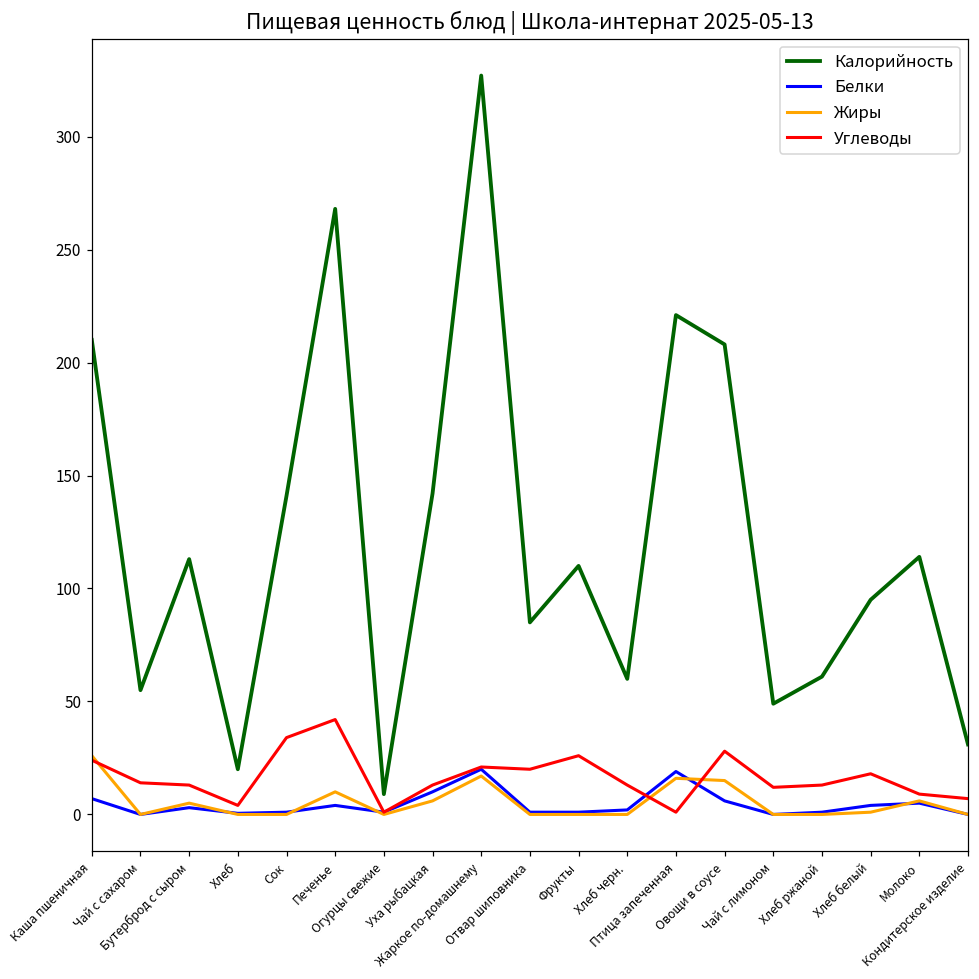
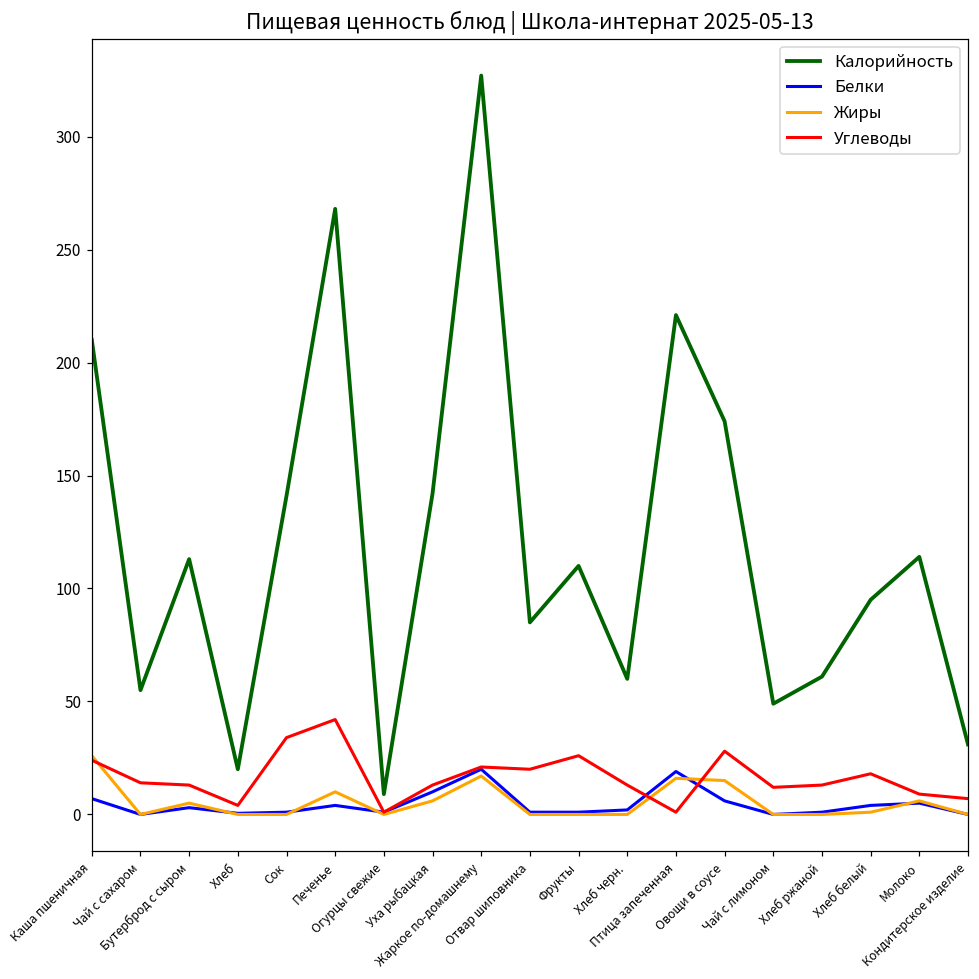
  {
    "Калорийность": {
      "Каша пшеничная": 210,
      "Чай с сахаром": 55,
      "Бутерброд с сыром": 113,
      "Хлеб": 20,
      "Сок": 141,
      "Печенье": 268,
      "Огурцы свежие": 9,
      "Уха рыбацкая": 142,
      "Жаркое по-домашнему": 327,
      "Отвар шиповника": 85,
      "Фрукты": 110,
      "Хлеб черн.": 60,
      "Птица запеченная": 221,
-     "Овощи в соусе": 208,
+     "Овощи в соусе": 174,
      "Чай с лимоном": 49,
      "Хлеб ржаной": 61,
      "Хлеб белый": 95,
      "Молоко": 114,
      "Кондитерское изделие": 31
    },
    "Белки": {
      "Каша пшеничная": 7,
      "Бутерброд с сыром": 3,
      "Печенье": 4,
      "Уха рыбацкая": 10,
      "Хлеб черн.": 2,
      "Птица запеченная": 19,
      "Овощи в соусе": 6,
      "Хлеб белый": 4
    },
    "Жиры": {
      "Каша пшеничная": 26,
      "Бутерброд с сыром": 5,
      "Печенье": 10,
      "Уха рыбацкая": 6,
      "Жаркое по-домашнему": 17,
      "Хлеб черн.": 0,
      "Птица запеченная": 16,
      "Овощи в соусе": 15,
      "Хлеб белый": 1
    },
    "Углеводы": {
      "Каша пшеничная": 24,
      "Чай с сахаром": 14,
      "Бутерброд с сыром": 13,
      "Хлеб": 4,
      "Сок": 34,
      "Печенье": 42,
      "Уха рыбацкая": 13,
      "Отвар шиповника": 20,
      "Фрукты": 26,
      "Хлеб черн.": 13,
      "Птица запеченная": 1,
      "Овощи в соусе": 28,
      "Чай с лимоном": 12,
      "Хлеб ржаной": 13,
      "Хлеб белый": 18,
      "Молоко": 9,
      "Кондитерское изделие": 7
    }
  }
